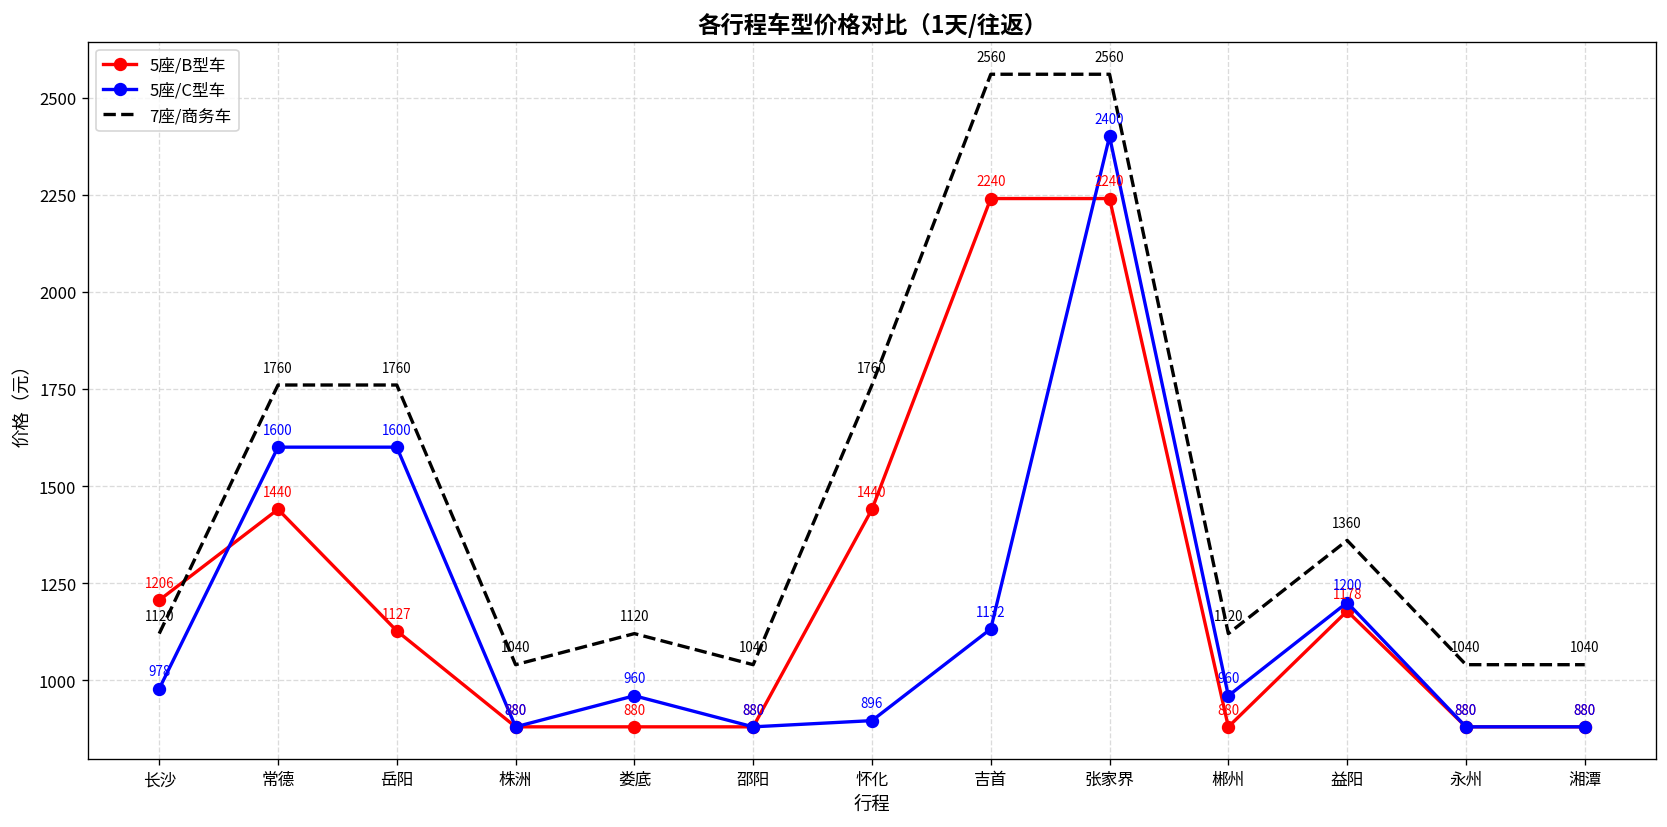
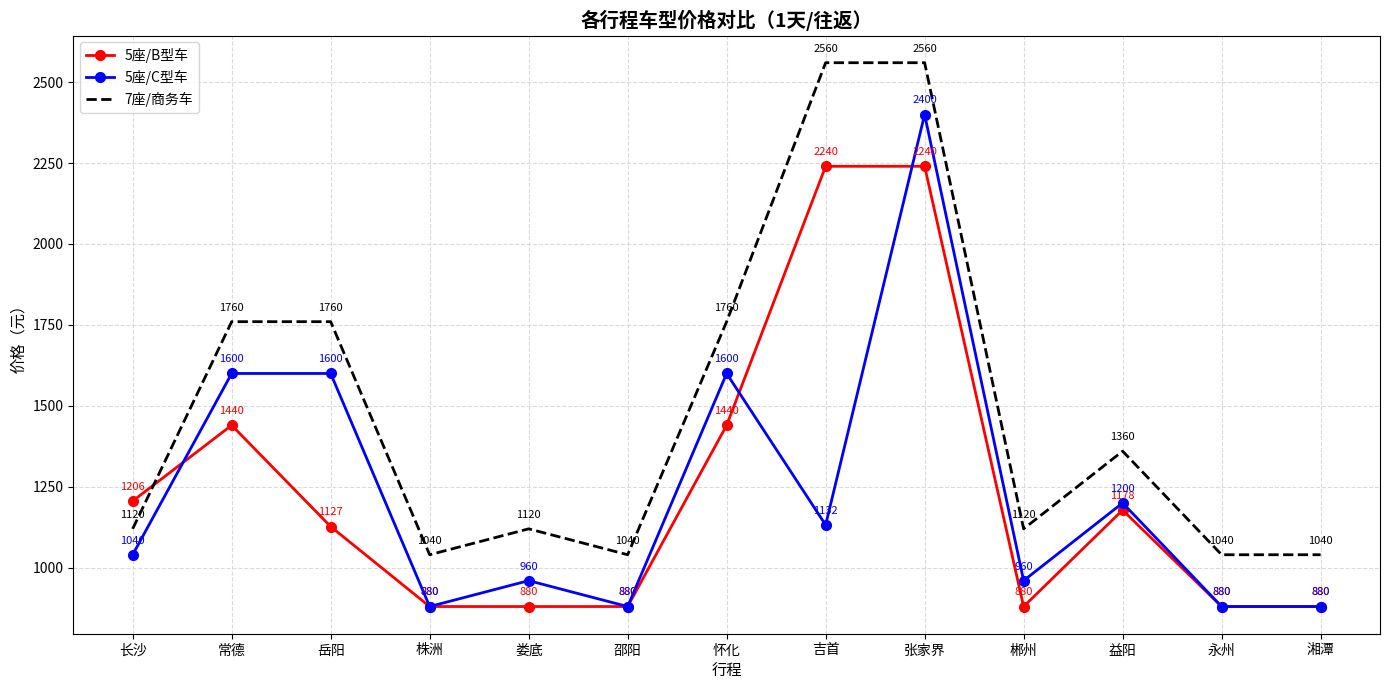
  {
    "5座/B型车": {
      "长沙": 1206,
      "常德": 1440,
      "岳阳": 1127,
      "娄底": 880,
      "怀化": 1440,
      "吉首": 2240,
      "张家界": 2240,
      "郴州": 880
    },
    "5座/C型车": {
-     "长沙": 978,
+     "长沙": 1040,
      "常德": 1600,
      "岳阳": 1600,
      "娄底": 960,
-     "怀化": 896,
+     "怀化": 1600,
      "吉首": 1132,
      "张家界": 2400,
      "郴州": 960
    },
    "7座/商务车": {
      "长沙": 1120,
      "常德": 1760,
      "岳阳": 1760,
      "株洲": 1040,
      "娄底": 1120,
      "邵阳": 1040,
      "怀化": 1760,
      "吉首": 2560,
      "张家界": 2560,
      "郴州": 1120,
      "益阳": 1360,
      "永州": 1040,
      "湘潭": 1040
    }
  }
